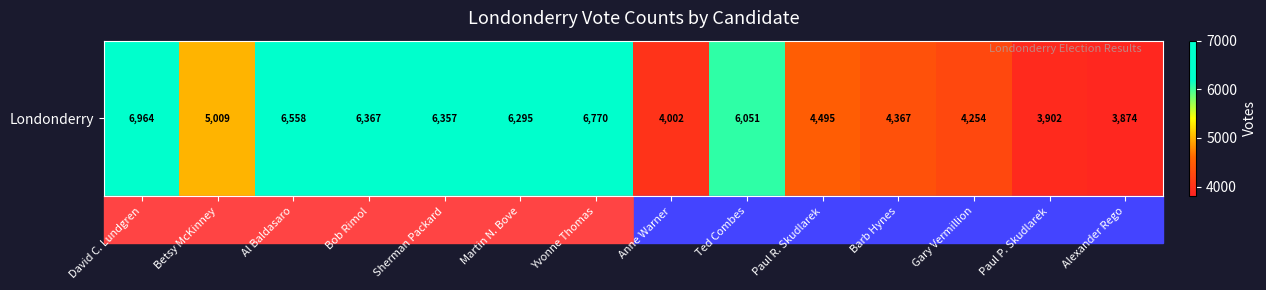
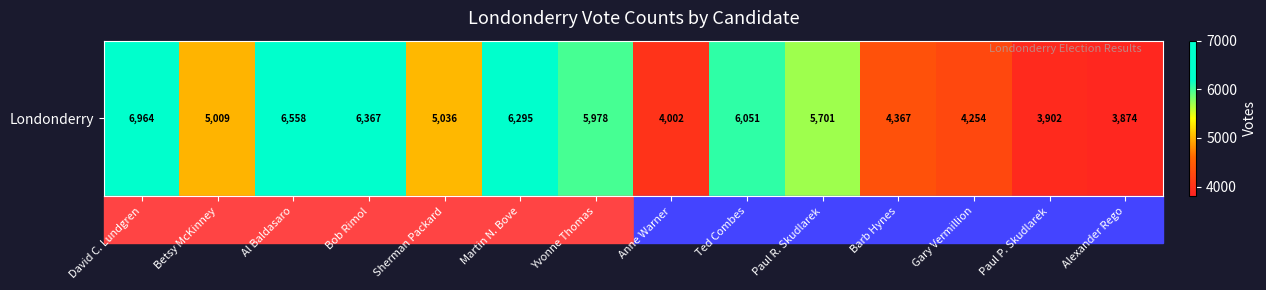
  {
    "Londonderry": {
      "David C. Lundgren": "6,964",
      "Betsy McKinney": "5,009",
      "Al Baldasaro": "6,558",
      "Bob Rimol": "6,367",
-     "Sherman Packard": "6,357",
+     "Sherman Packard": "5,036",
      "Martin N. Bove": "6,295",
-     "Yvonne Thomas": "6,770",
+     "Yvonne Thomas": "5,978",
      "Anne Warner": "4,002",
      "Ted Combes": "6,051",
-     "Paul R. Skudlarek": "4,495",
+     "Paul R. Skudlarek": "5,701",
      "Barb Hynes": "4,367",
      "Gary Vermillion": "4,254",
      "Alexander Rego": "3,874"
    }
  }
